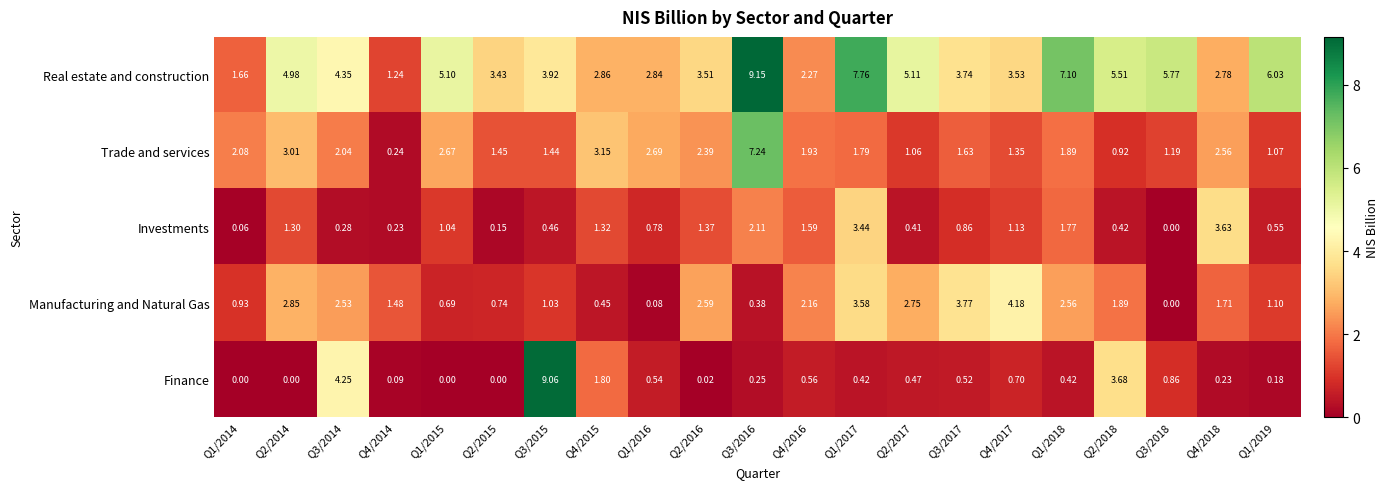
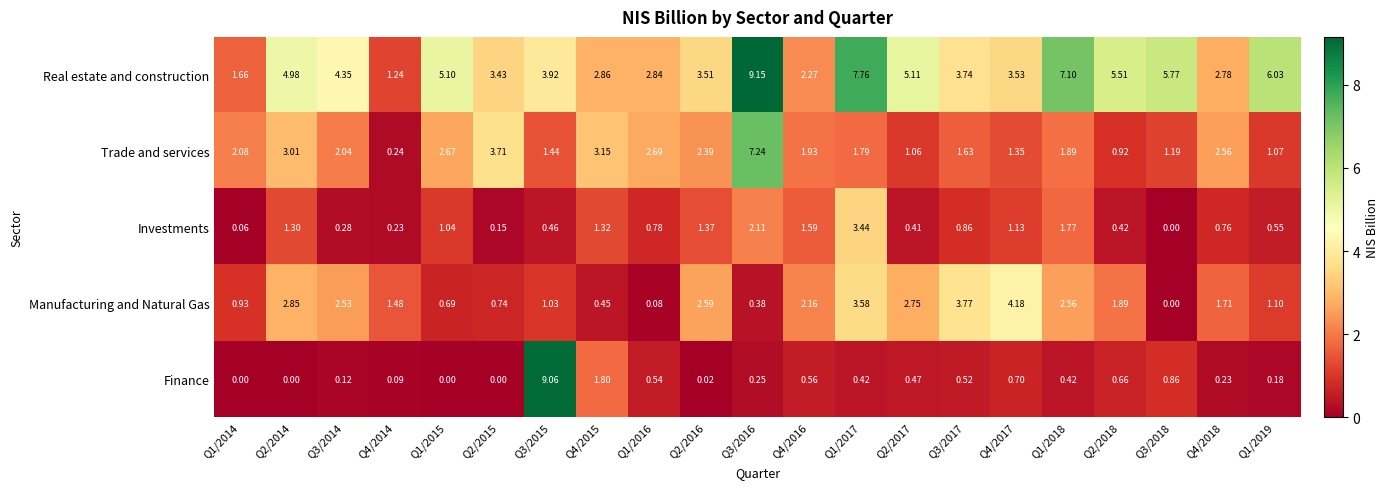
  {
    "Real estate and construction": {
      "Q1/2014": 1.66,
      "Q2/2014": 4.98,
      "Q3/2014": 4.35,
      "Q4/2014": 1.24,
      "Q1/2015": 5.10,
      "Q2/2015": 3.43,
      "Q3/2015": 3.92,
      "Q4/2015": 2.86,
      "Q1/2016": 2.84,
      "Q2/2016": 3.51,
      "Q3/2016": 9.15,
      "Q4/2016": 2.27,
      "Q1/2017": 7.76,
      "Q2/2017": 5.11,
      "Q3/2017": 3.74,
      "Q4/2017": 3.53,
      "Q1/2018": 7.10,
      "Q2/2018": 5.51,
      "Q3/2018": 5.77,
      "Q4/2018": 2.78,
      "Q1/2019": 6.03
    },
    "Trade and services": {
      "Q1/2014": 2.08,
      "Q2/2014": 3.01,
      "Q3/2014": 2.04,
      "Q4/2014": 0.24,
      "Q1/2015": 2.67,
-     "Q2/2015": 1.45,
+     "Q2/2015": 3.71,
      "Q3/2015": 1.44,
      "Q4/2015": 3.15,
      "Q1/2016": 2.69,
      "Q2/2016": 2.39,
      "Q3/2016": 7.24,
      "Q4/2016": 1.93,
      "Q1/2017": 1.79,
      "Q2/2017": 1.06,
      "Q3/2017": 1.63,
      "Q4/2017": 1.35,
      "Q1/2018": 1.89,
      "Q2/2018": 0.92,
      "Q3/2018": 1.19,
      "Q4/2018": 2.56,
      "Q1/2019": 1.07
    },
    "Investments": {
      "Q1/2014": 0.06,
      "Q2/2014": 1.30,
      "Q3/2014": 0.28,
      "Q4/2014": 0.23,
      "Q1/2015": 1.04,
      "Q2/2015": 0.15,
      "Q3/2015": 0.46,
      "Q4/2015": 1.32,
      "Q1/2016": 0.78,
      "Q2/2016": 1.37,
      "Q3/2016": 2.11,
      "Q4/2016": 1.59,
      "Q1/2017": 3.44,
      "Q2/2017": 0.41,
      "Q3/2017": 0.86,
      "Q4/2017": 1.13,
      "Q1/2018": 1.77,
      "Q2/2018": 0.42,
      "Q3/2018": 0.00,
-     "Q4/2018": 3.63,
+     "Q4/2018": 0.76,
      "Q1/2019": 0.55
    },
    "Manufacturing and Natural Gas": {
      "Q1/2014": 0.93,
      "Q2/2014": 2.85,
      "Q3/2014": 2.53,
      "Q4/2014": 1.48,
      "Q1/2015": 0.69,
      "Q2/2015": 0.74,
      "Q3/2015": 1.03,
      "Q4/2015": 0.45,
      "Q1/2016": 0.08,
      "Q2/2016": 2.59,
      "Q3/2016": 0.38,
      "Q4/2016": 2.16,
      "Q1/2017": 3.58,
      "Q2/2017": 2.75,
      "Q3/2017": 3.77,
      "Q4/2017": 4.18,
      "Q1/2018": 2.56,
      "Q2/2018": 1.89,
      "Q3/2018": 0.00,
      "Q4/2018": 1.71,
      "Q1/2019": 1.10
    },
    "Finance": {
      "Q1/2014": 0.00,
      "Q2/2014": 0.00,
-     "Q3/2014": 4.25,
+     "Q3/2014": 0.12,
      "Q4/2014": 0.09,
      "Q1/2015": 0.00,
      "Q2/2015": 0.00,
      "Q3/2015": 9.06,
      "Q4/2015": 1.80,
      "Q1/2016": 0.54,
      "Q2/2016": 0.02,
      "Q3/2016": 0.25,
      "Q4/2016": 0.56,
      "Q1/2017": 0.42,
      "Q2/2017": 0.47,
      "Q3/2017": 0.52,
      "Q4/2017": 0.70,
      "Q1/2018": 0.42,
-     "Q2/2018": 3.68,
+     "Q2/2018": 0.66,
      "Q3/2018": 0.86,
      "Q4/2018": 0.23,
      "Q1/2019": 0.18
    }
  }
